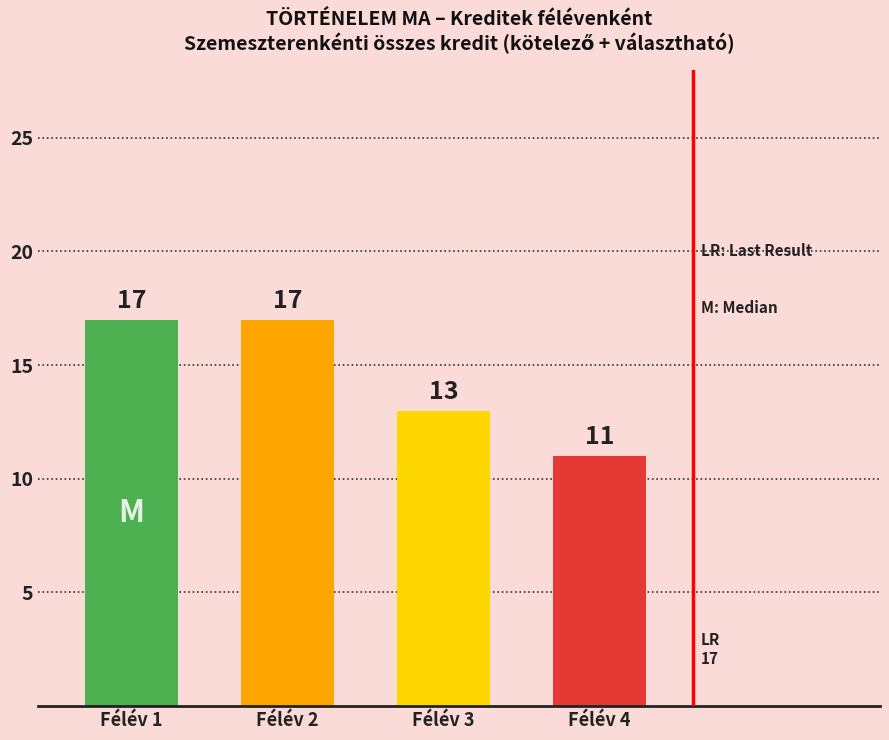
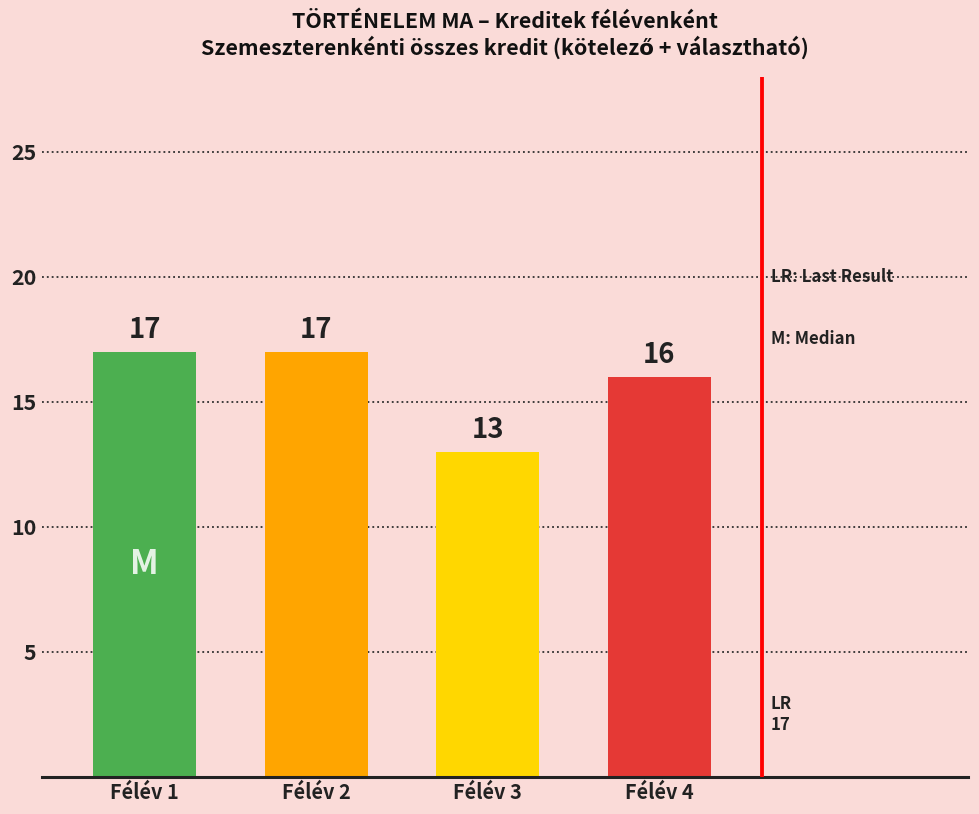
  {
    "Félév 1": 17,
    "Félév 2": 17,
    "Félév 3": 13,
-   "Félév 4": 11
+   "Félév 4": 16
  }
